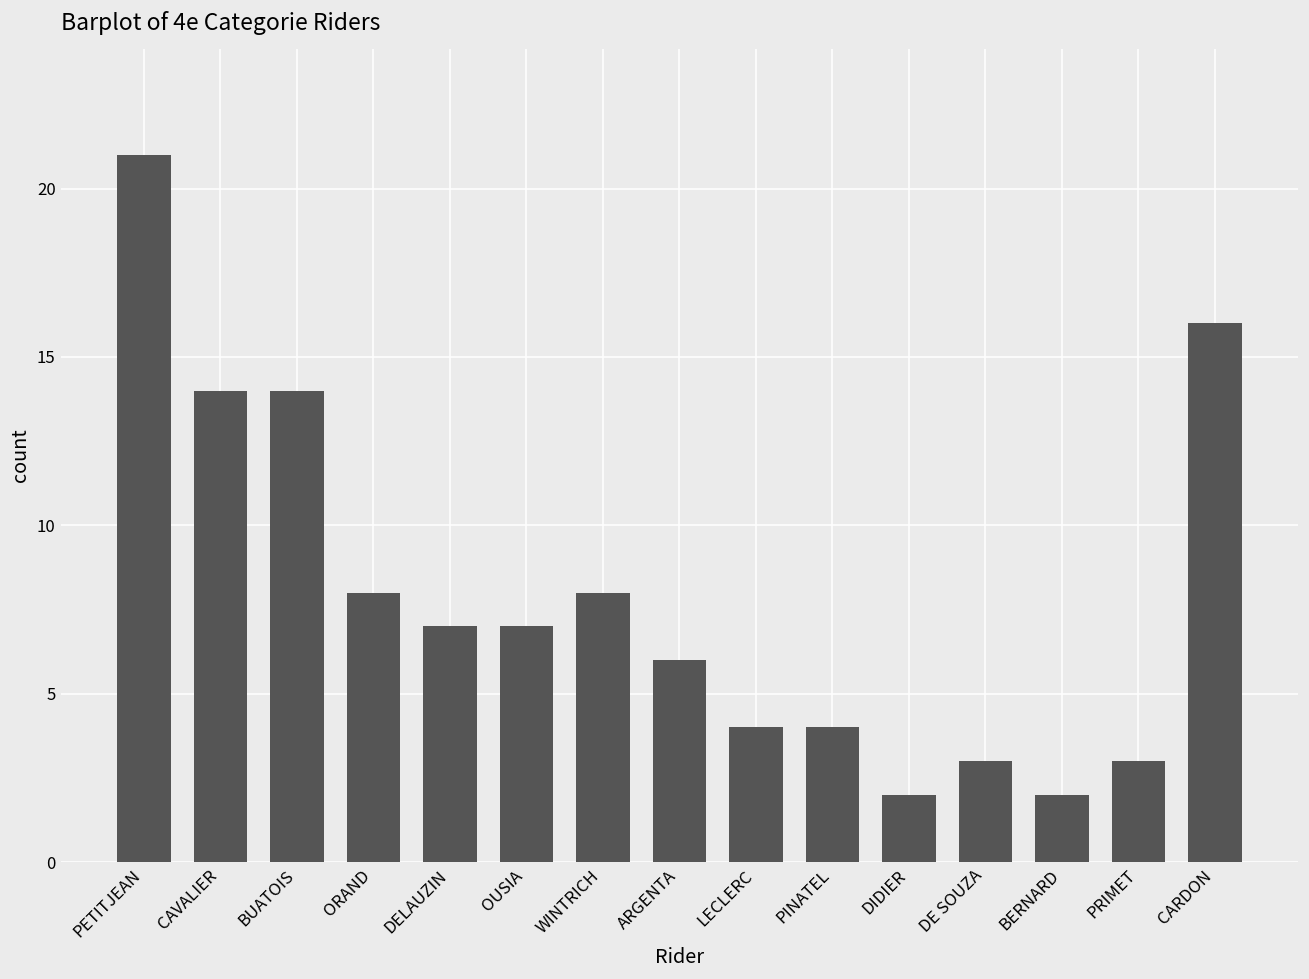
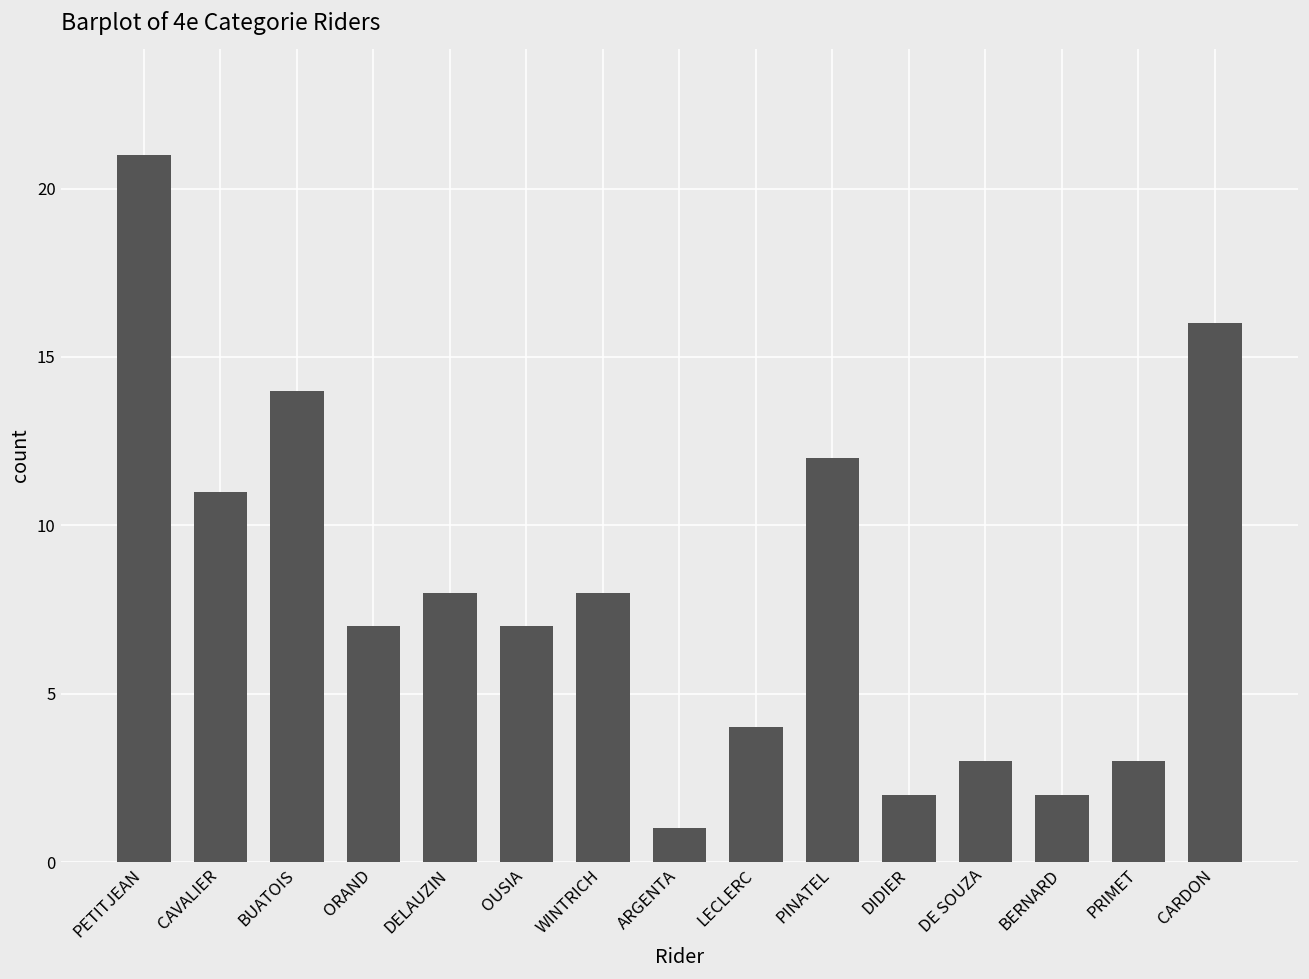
  {
    "PETITJEAN": 21,
-   "CAVALIER": 14,
+   "CAVALIER": 11,
    "BUATOIS": 14,
-   "ORAND": 8,
-   "DELAUZIN": 7,
+   "ORAND": 7,
+   "DELAUZIN": 8,
    "OUSIA": 7,
    "WINTRICH": 8,
-   "ARGENTA": 6,
+   "ARGENTA": 1,
    "LECLERC": 4,
-   "PINATEL": 4,
+   "PINATEL": 12,
    "DIDIER": 2,
    "DE SOUZA": 3,
    "BERNARD": 2,
    "PRIMET": 3,
    "CARDON": 16
  }
